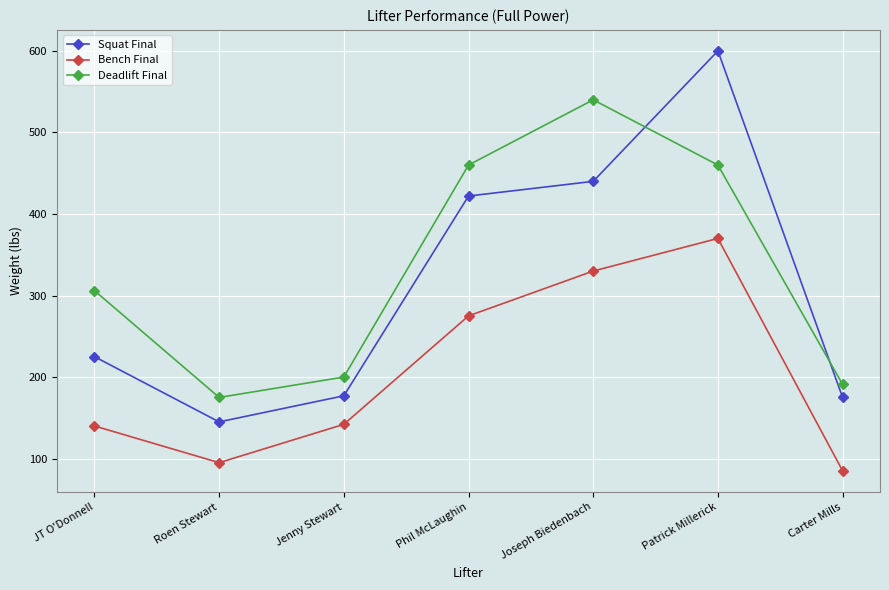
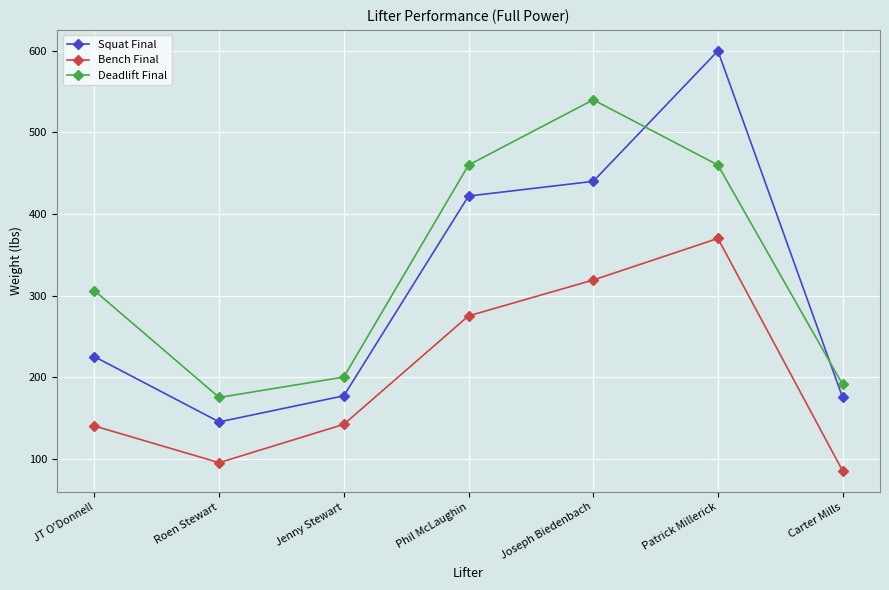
  {
    "Squat Final": {
      "JT O'Donnell": 230,
      "Roen Stewart": 150,
      "Jenny Stewart": 180,
      "Phil McLaughin": 420,
      "Joseph Biedenbach": 440,
      "Patrick Millerick": 600,
      "Carter Mills": 180
    },
    "Bench Final": {
      "JT O'Donnell": 140,
      "Roen Stewart": 100,
      "Jenny Stewart": 140,
      "Phil McLaughin": 280,
-     "Joseph Biedenbach": 330,
+     "Joseph Biedenbach": 320,
      "Patrick Millerick": 370,
      "Carter Mills": 90
    },
    "Deadlift Final": {
      "JT O'Donnell": 310,
      "Roen Stewart": 180,
      "Jenny Stewart": 200,
      "Phil McLaughin": 460,
      "Joseph Biedenbach": 540,
      "Patrick Millerick": 460,
      "Carter Mills": 190
    }
  }
